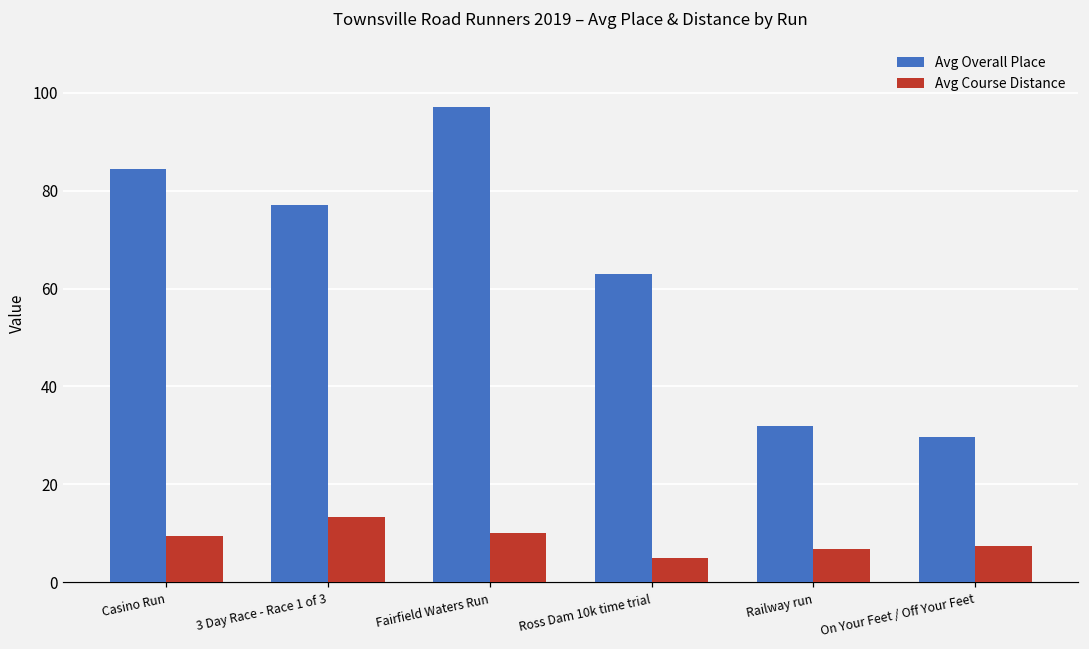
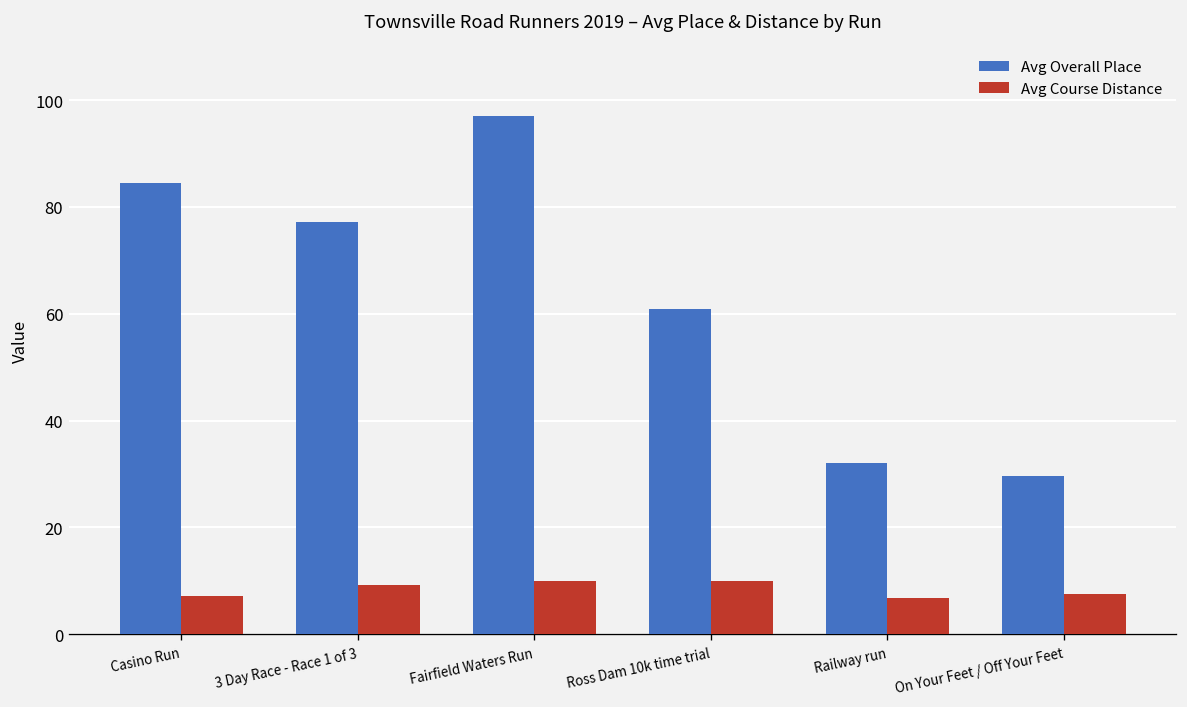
  {
    "Avg Overall Place": {
      "Casino Run": 84,
      "3 Day Race - Race 1 of 3": 77,
      "Fairfield Waters Run": 97,
-     "Ross Dam 10k time trial": 63,
+     "Ross Dam 10k time trial": 61,
      "Railway run": 32,
      "On Your Feet / Off Your Feet": 30
    },
    "Avg Course Distance": {
-     "Casino Run": 10,
-     "3 Day Race - Race 1 of 3": 13,
+     "Casino Run": 7,
+     "3 Day Race - Race 1 of 3": 9,
      "Fairfield Waters Run": 10,
-     "Ross Dam 10k time trial": 5,
+     "Ross Dam 10k time trial": 10,
      "Railway run": 7,
      "On Your Feet / Off Your Feet": 8
    }
  }
